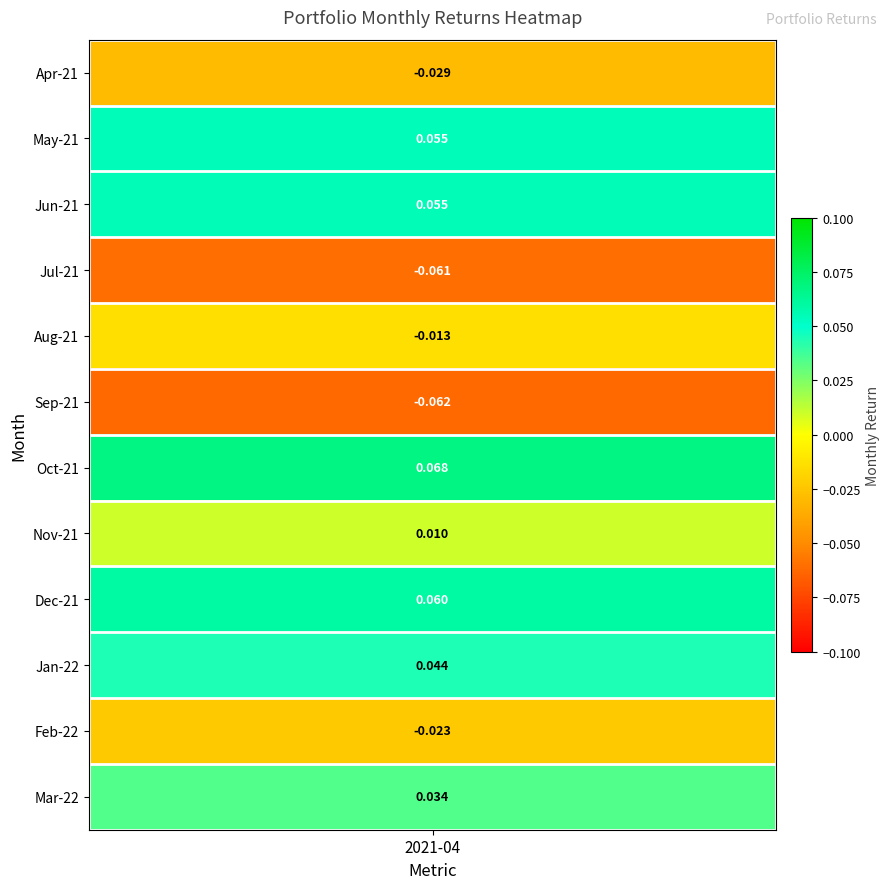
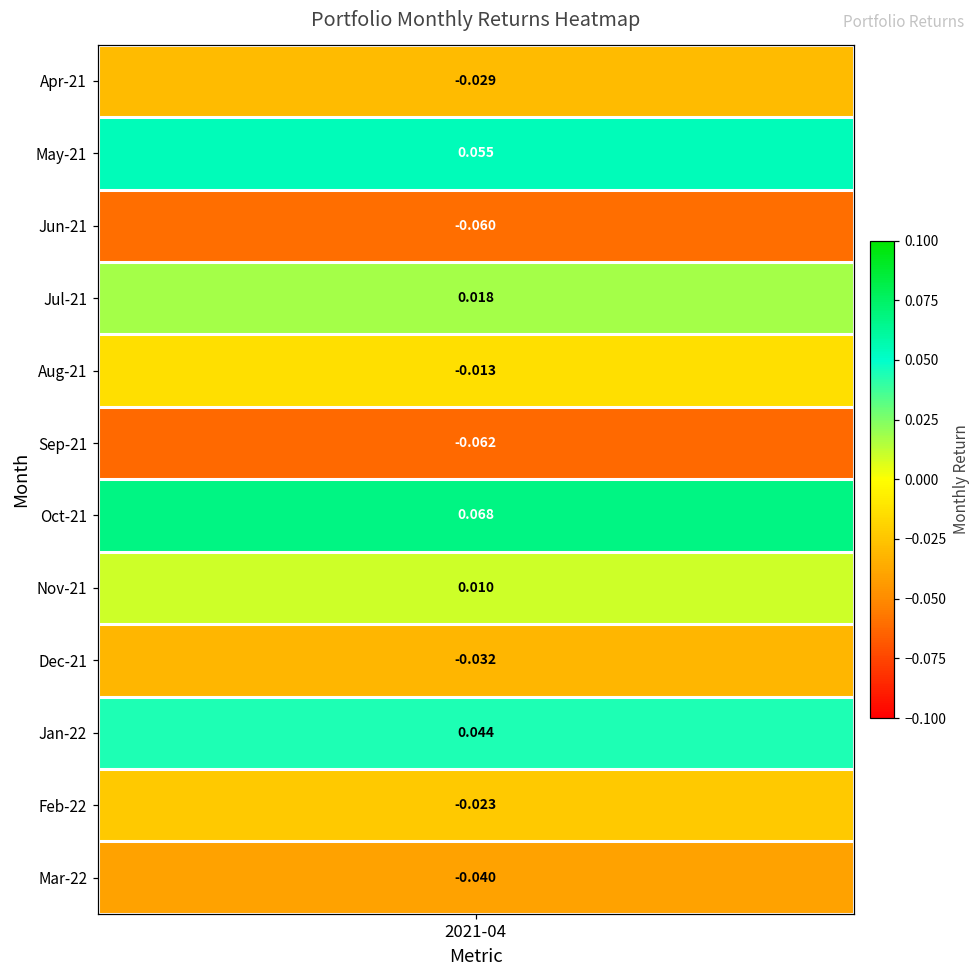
  {
    "Apr-21": {
      "2021-04": -0.029
    },
    "May-21": {
      "2021-04": 0.055
    },
    "Jun-21": {
-     "2021-04": 0.055
+     "2021-04": -0.060
    },
    "Jul-21": {
-     "2021-04": -0.061
+     "2021-04": 0.018
    },
    "Aug-21": {
      "2021-04": -0.013
    },
    "Sep-21": {
      "2021-04": -0.062
    },
    "Oct-21": {
      "2021-04": 0.068
    },
    "Nov-21": {
      "2021-04": 0.010
    },
    "Dec-21": {
-     "2021-04": 0.060
+     "2021-04": -0.032
    },
    "Jan-22": {
      "2021-04": 0.044
    },
    "Feb-22": {
      "2021-04": -0.023
    },
    "Mar-22": {
-     "2021-04": 0.034
+     "2021-04": -0.040
    }
  }
